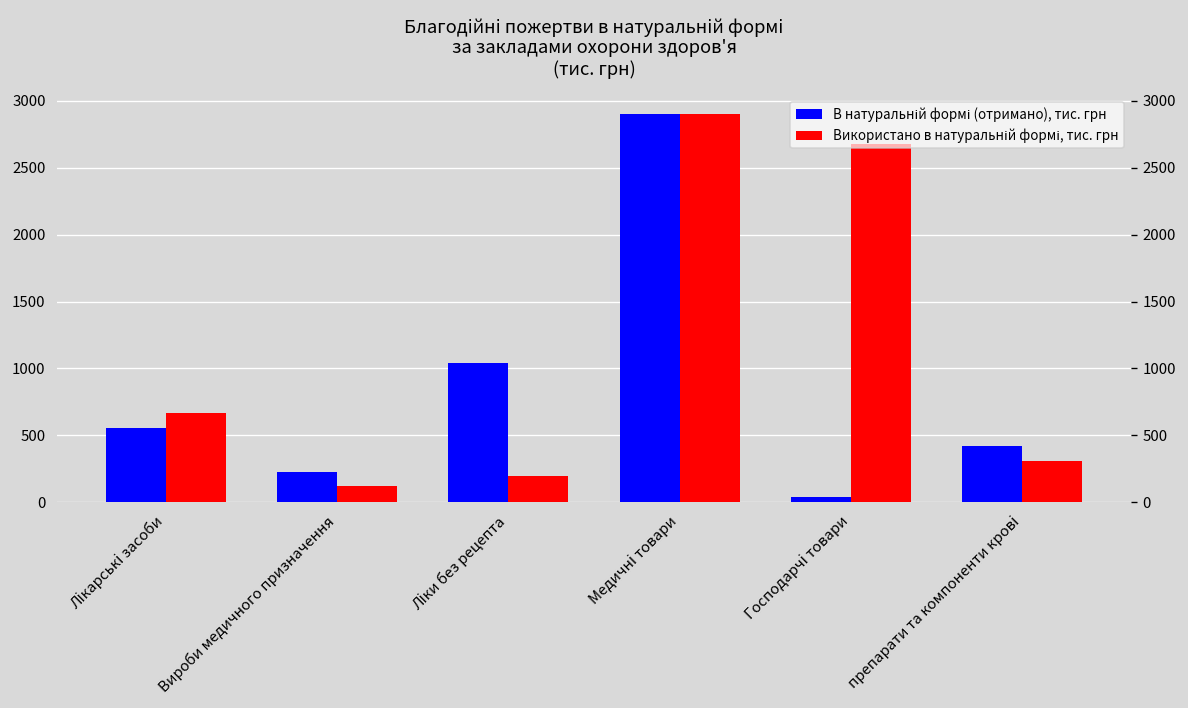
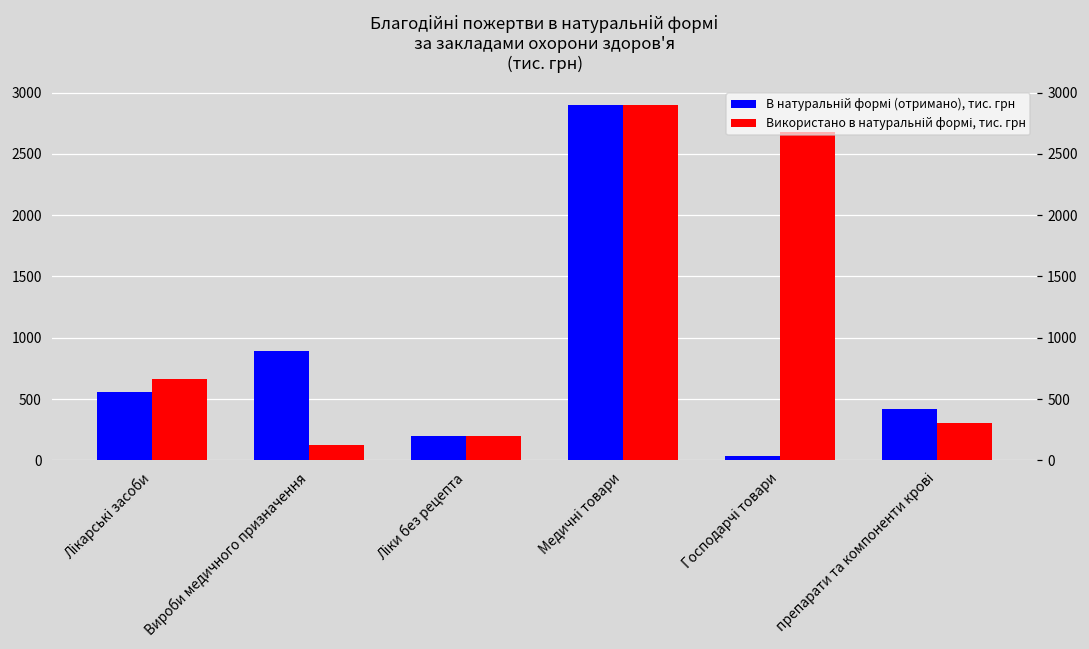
  {
    "В натуральній формі (отримано), тис. грн": {
      "Лікарські засоби": 560,
-     "Вироби медичного призначення": 230,
-     "Ліки без рецепта": 1040,
+     "Вироби медичного призначення": 890,
+     "Ліки без рецепта": 200,
      "Медичні товари": 2900,
      "Господарчі товари": 40,
      "препарати та компоненти крові": 420
    },
    "Використано в натуральній формі, тис. грн": {
      "Лікарські засоби": 670,
      "Вироби медичного призначення": 120,
      "Ліки без рецепта": 200,
      "Медичні товари": 2900,
      "препарати та компоненти крові": 310
    }
  }
